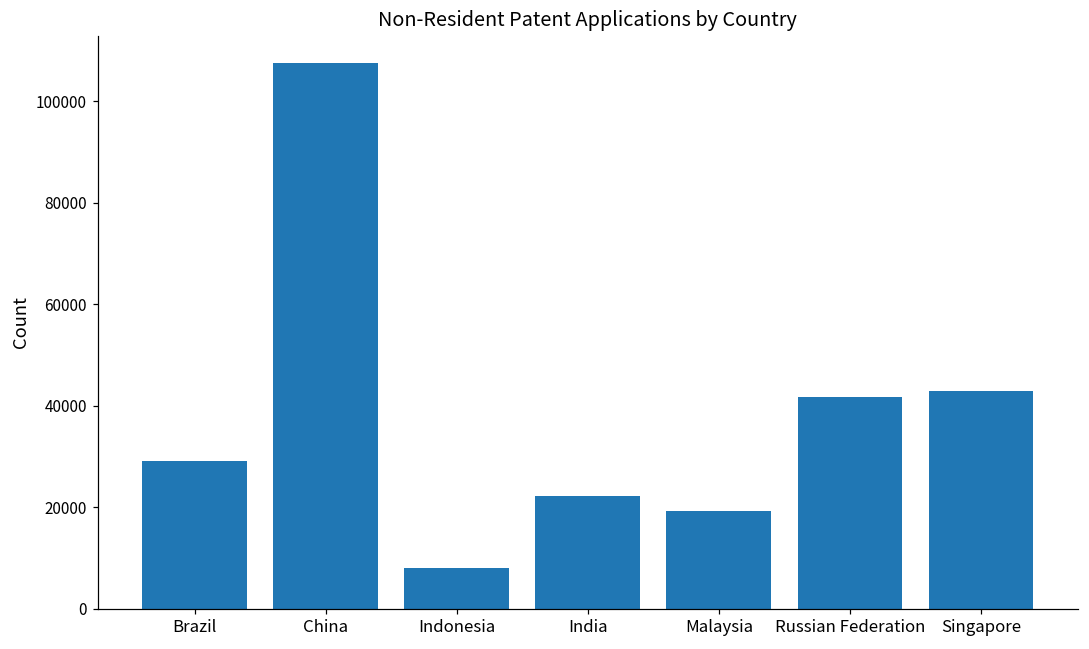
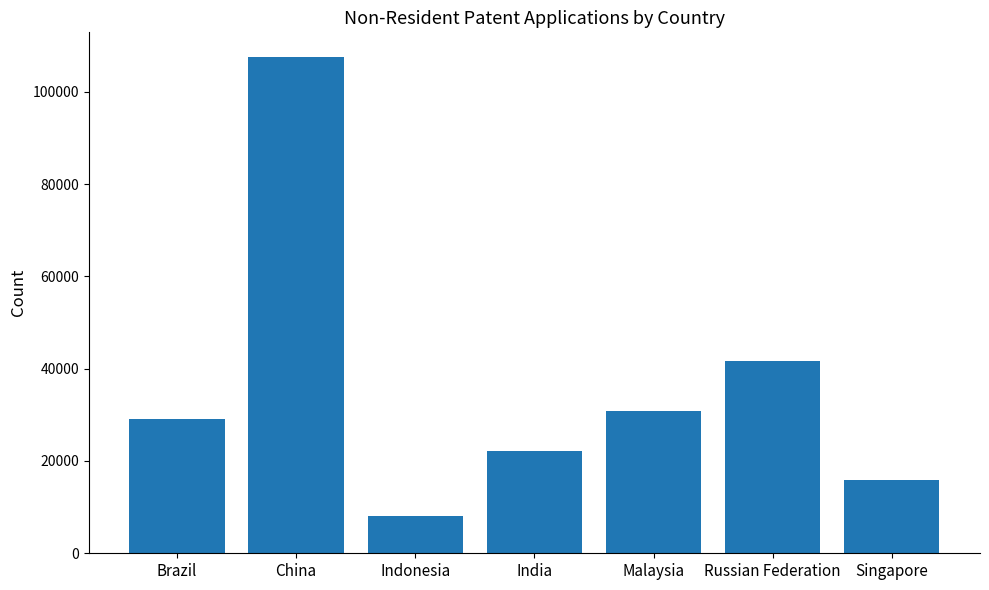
  {
    "Brazil": 29000,
    "China": 108000,
    "Indonesia": 8000,
    "India": 22000,
-   "Malaysia": 19000,
+   "Malaysia": 31000,
    "Russian Federation": 42000,
-   "Singapore": 43000
+   "Singapore": 16000
  }
